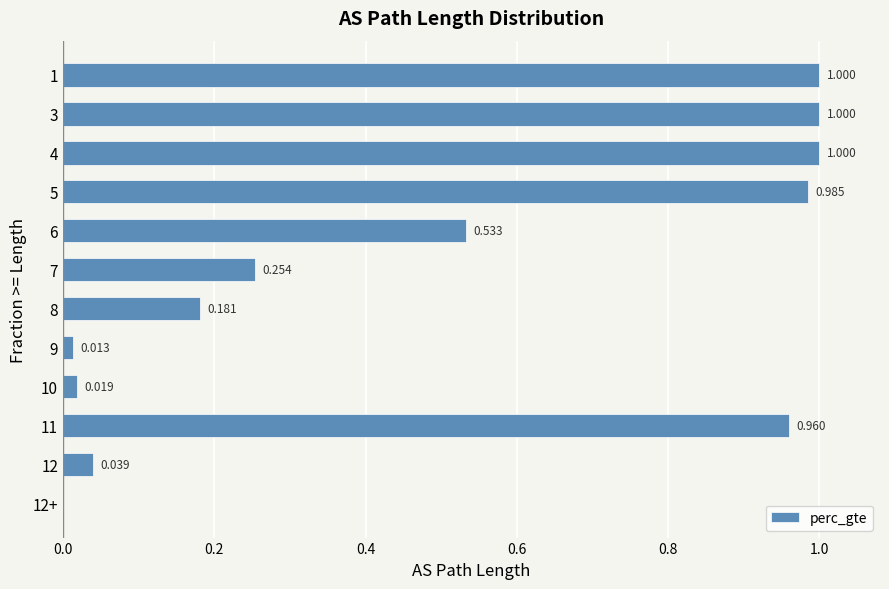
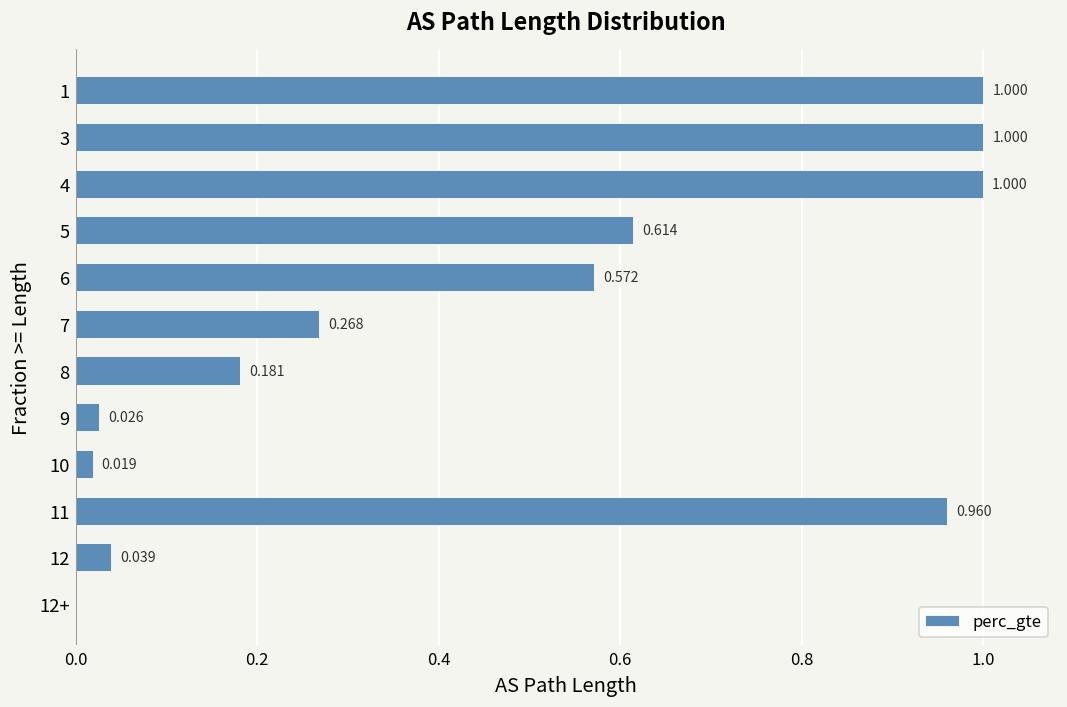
  {
    "1": 1.000,
    "3": 1.000,
    "4": 1.000,
-   "5": 0.985,
-   "6": 0.533,
-   "7": 0.254,
+   "5": 0.614,
+   "6": 0.572,
+   "7": 0.268,
    "8": 0.181,
-   "9": 0.013,
+   "9": 0.026,
    "10": 0.019,
    "11": 0.960,
    "12": 0.039
  }
